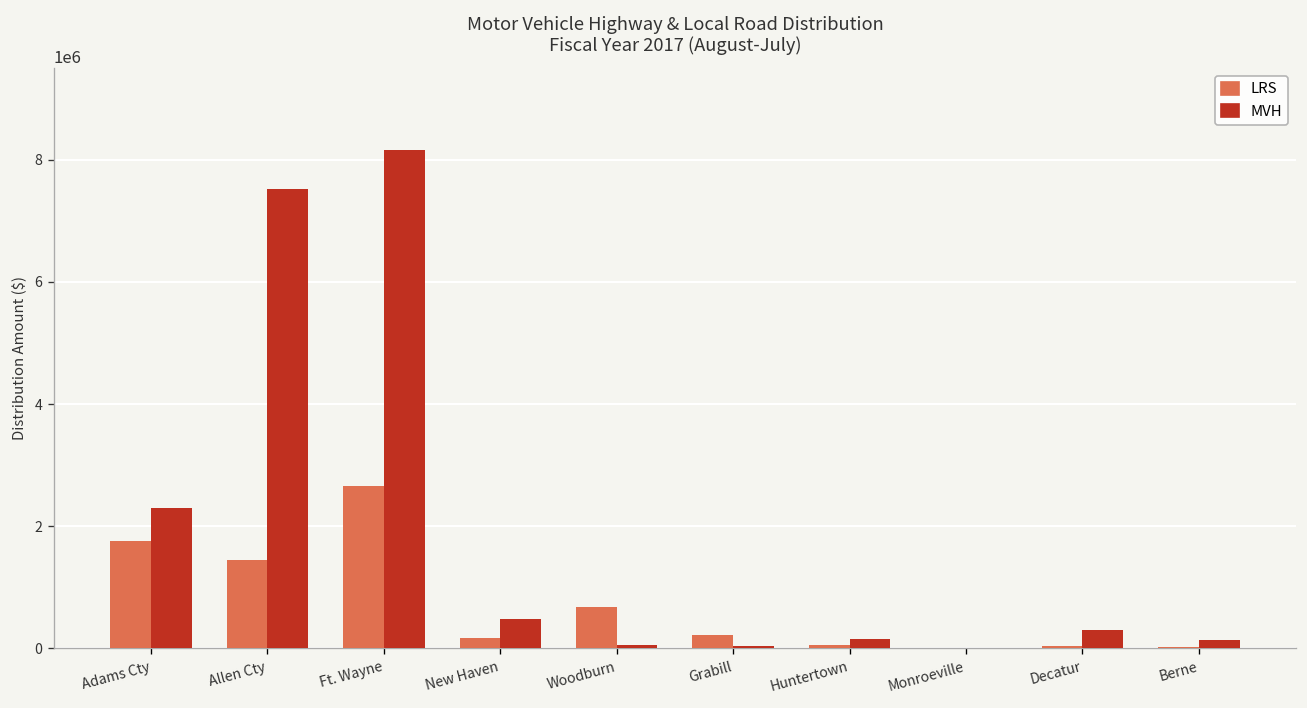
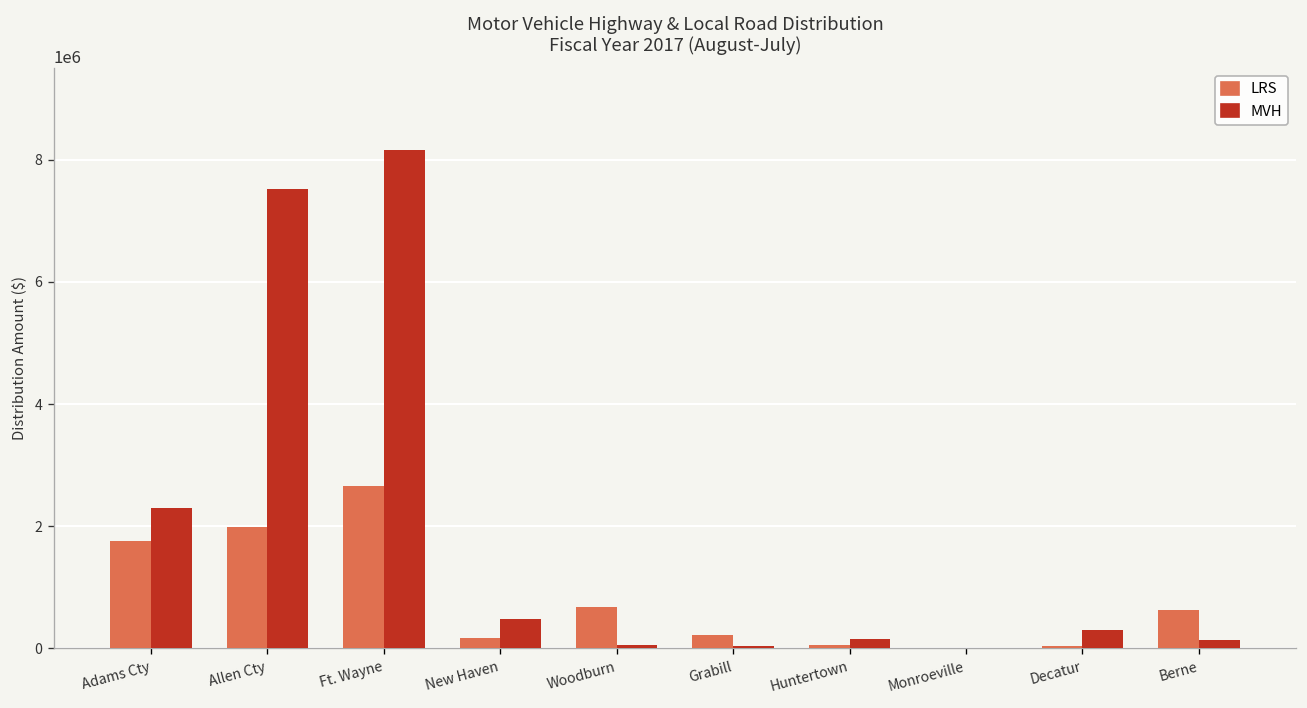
  {
    "LRS": {
      "Adams Cty": 1800000,
-     "Allen Cty": 1400000,
+     "Allen Cty": 2000000,
      "Ft. Wayne": 2700000,
      "New Haven": 200000,
      "Woodburn": 700000,
      "Grabill": 200000,
      "Huntertown": 100000,
-     "Berne": 0
+     "Berne": 600000
    },
    "MVH": {
      "Adams Cty": 2300000,
      "Allen Cty": 7500000,
      "Ft. Wayne": 8200000,
      "New Haven": 500000,
      "Huntertown": 200000,
      "Decatur": 300000,
      "Berne": 100000
    }
  }
